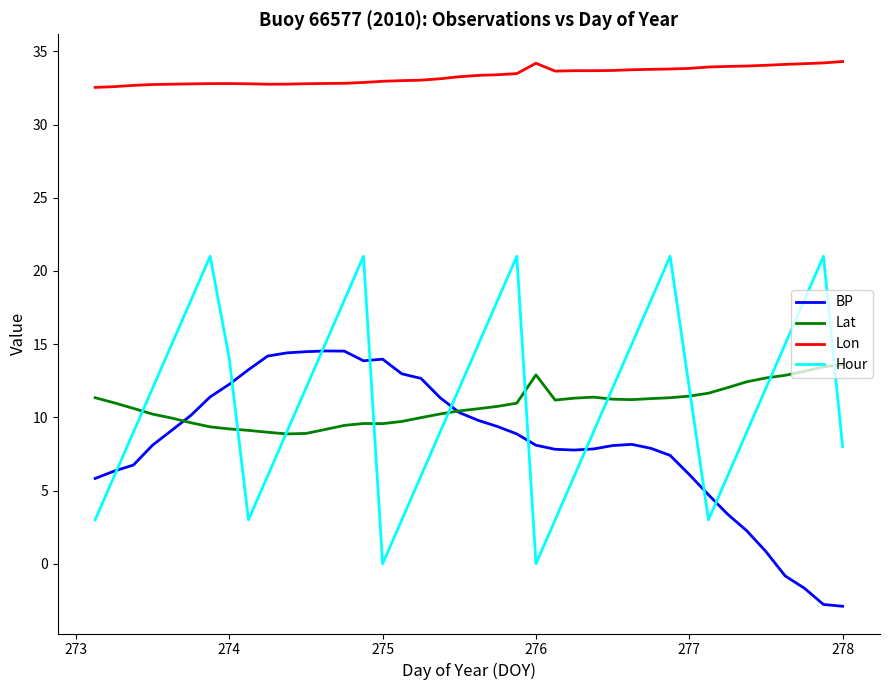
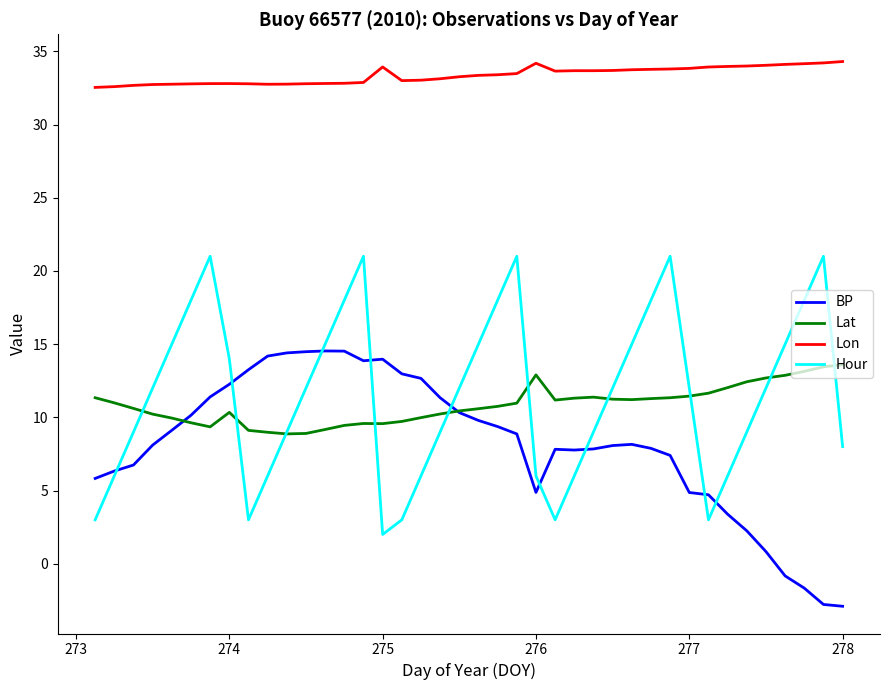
  {
    "BP": {
      "274": 12.3,
      "275": 14.0,
-     "276": 8.1,
-     "277": 6.1,
+     "276": 4.9,
+     "277": 4.9,
      "278": -2.9
    },
    "Lat": {
-     "274": 9.2,
+     "274": 10.3,
      "275": 9.6,
      "276": 12.9,
      "277": 11.4
    },
    "Lon": {
      "274": 32.8,
-     "275": 33.0,
+     "275": 33.9,
      "276": 34.2,
      "277": 33.8,
      "278": 34.3
    },
    "Hour": {
      "274": 14,
-     "275": 0,
-     "276": 0,
+     "275": 2,
+     "276": 6,
      "277": 12,
      "278": 8
    }
  }
